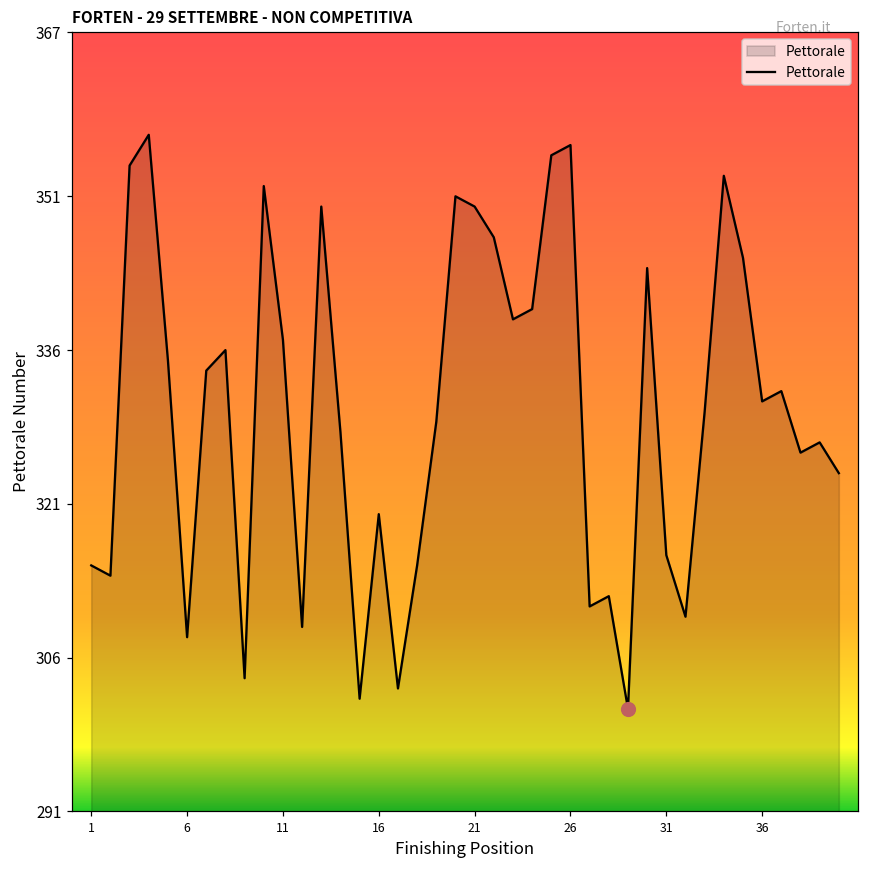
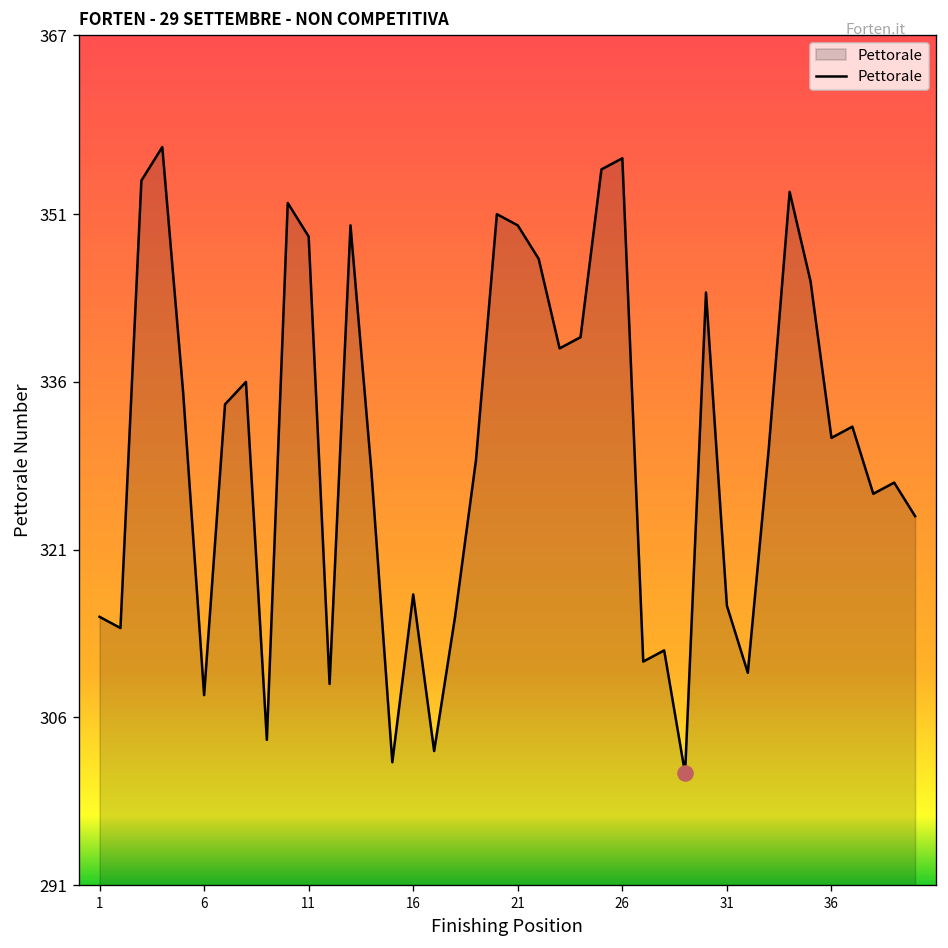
  {
    "Pettorale": {
      "1": 315,
      "6": 308,
-     "11": 337,
-     "16": 320,
+     "11": 349,
+     "16": 317,
      "21": 350,
      "26": 356,
      "31": 316,
      "36": 331
    }
  }
